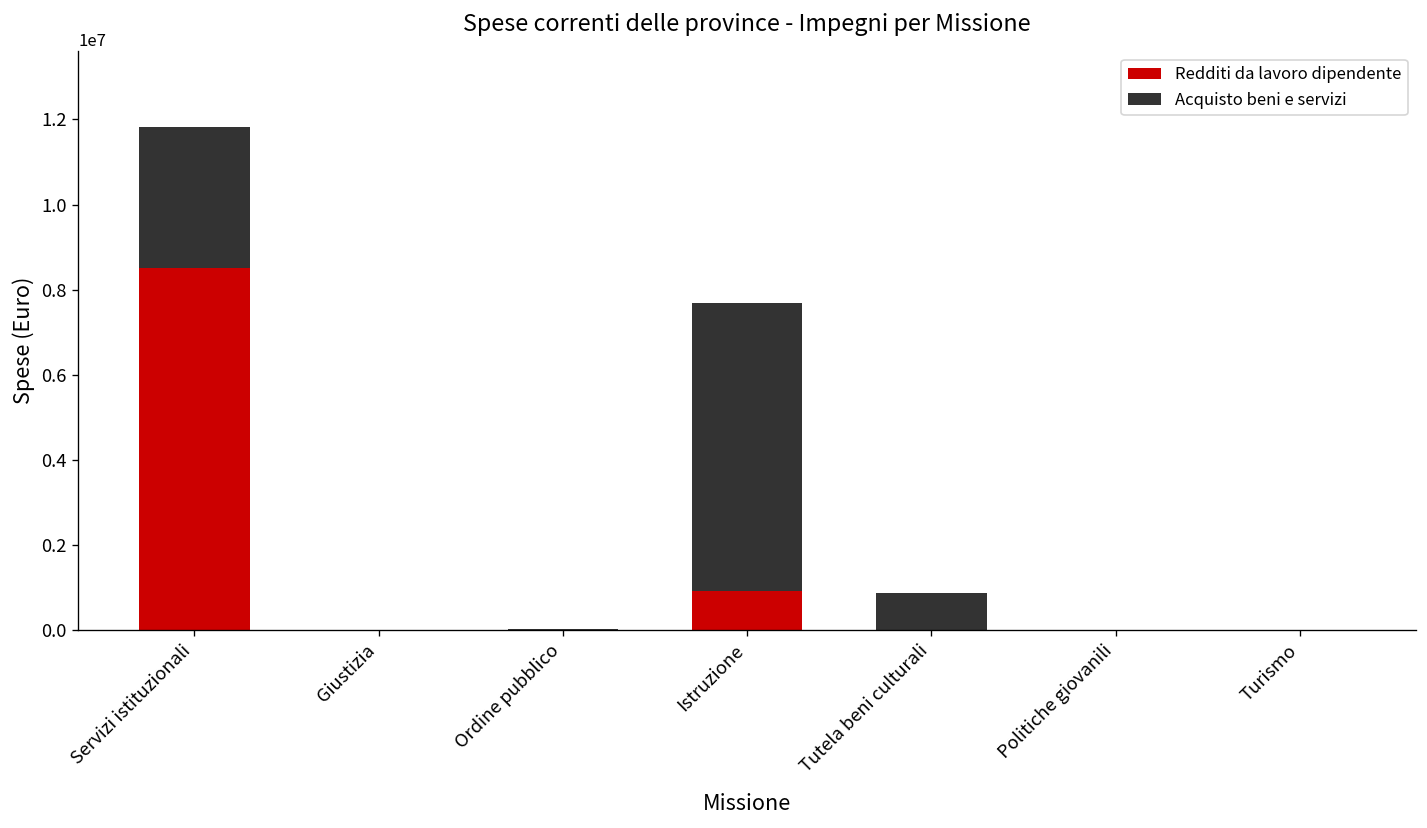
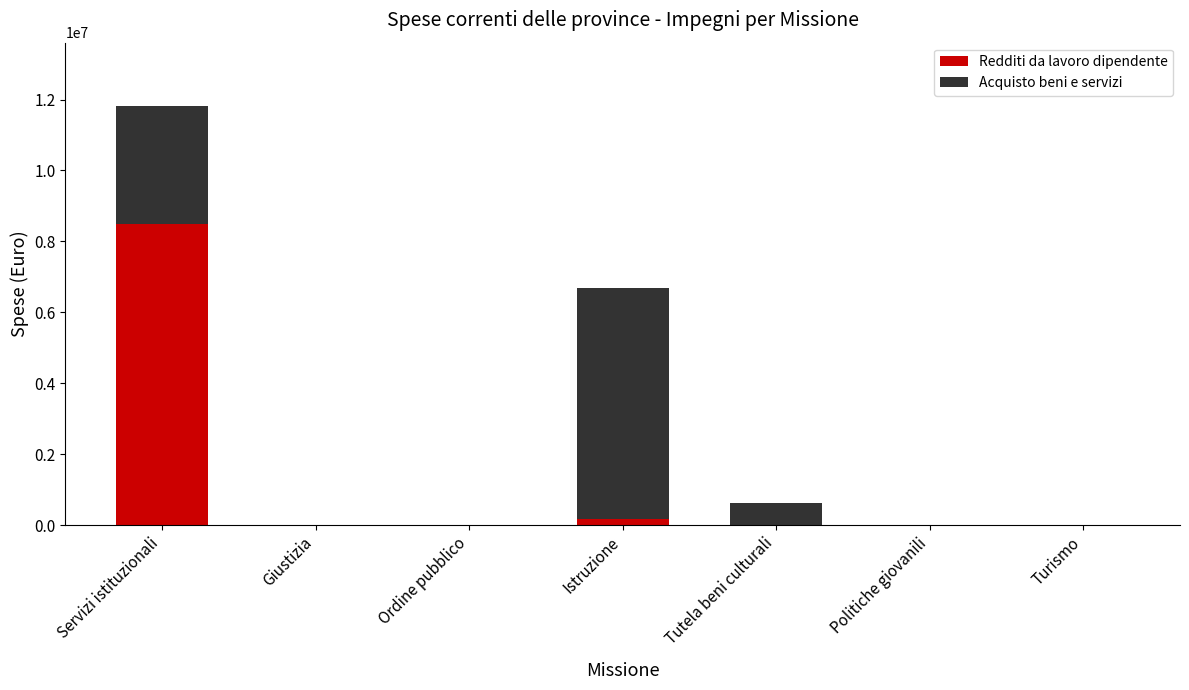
  {
    "Redditi da lavoro dipendente": {
      "Servizi istituzionali": 8500000,
      "Giustizia": 0,
      "Ordine pubblico": 0,
-     "Istruzione": 900000,
+     "Istruzione": 200000,
      "Tutela beni culturali": 0,
      "Politiche giovanili": 0,
      "Turismo": 0
    },
    "Acquisto beni e servizi": {
      "Servizi istituzionali": 3300000,
      "Giustizia": 0,
-     "Istruzione": 6700000,
-     "Tutela beni culturali": 900000,
+     "Istruzione": 6500000,
+     "Tutela beni culturali": 600000,
      "Politiche giovanili": 0,
      "Turismo": 0
    }
  }
